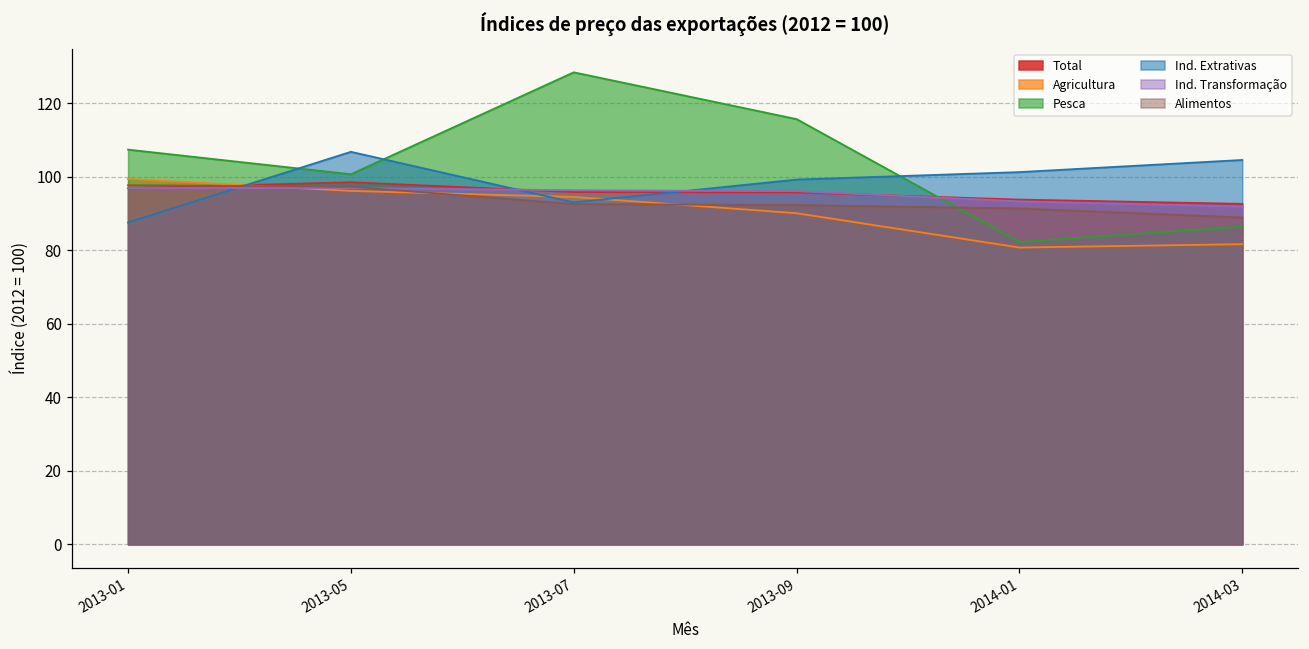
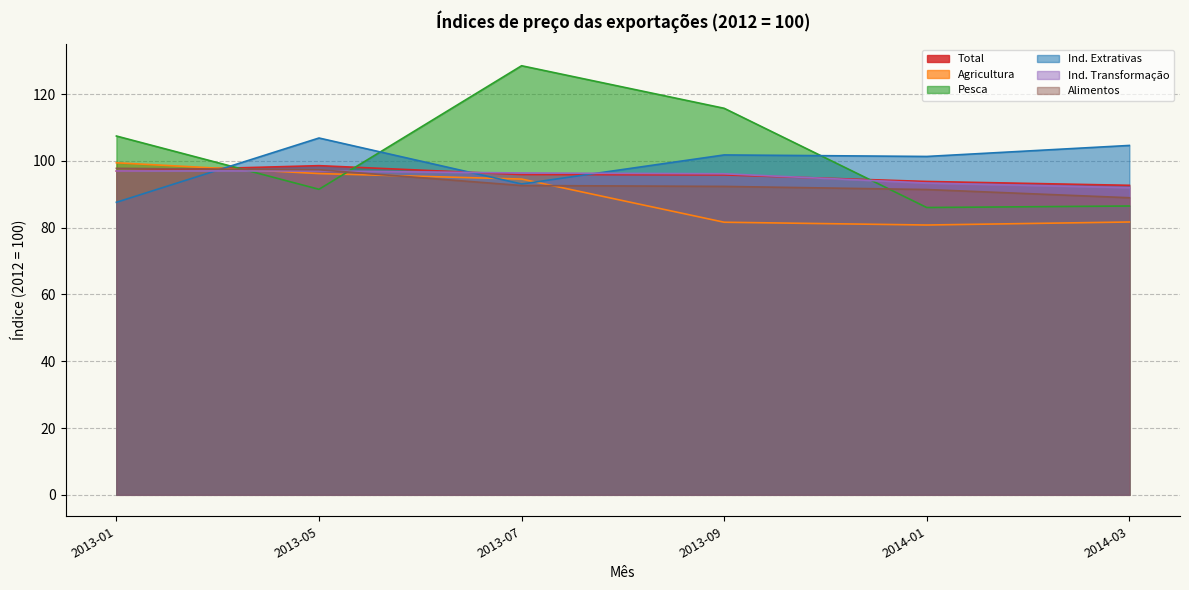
  {
    "Total": {
      "2013-05": 99
    },
    "Agricultura": {
      "2013-01": 99,
      "2013-05": 96,
      "2013-07": 95,
-     "2013-09": 90,
+     "2013-09": 82,
      "2014-01": 81,
      "2014-03": 82
    },
    "Pesca": {
      "2013-01": 107,
-     "2013-05": 101,
+     "2013-05": 91,
      "2013-07": 128,
      "2013-09": 116,
-     "2014-01": 82,
+     "2014-01": 86,
      "2014-03": 86
    },
    "Ind. Extrativas": {
      "2013-01": 88,
      "2013-05": 107,
-     "2013-09": 99,
+     "2013-09": 102,
      "2014-01": 101,
      "2014-03": 105
    },
    "Alimentos": {
      "2013-01": 98,
      "2013-09": 92,
      "2014-01": 91,
      "2014-03": 89
    }
  }
